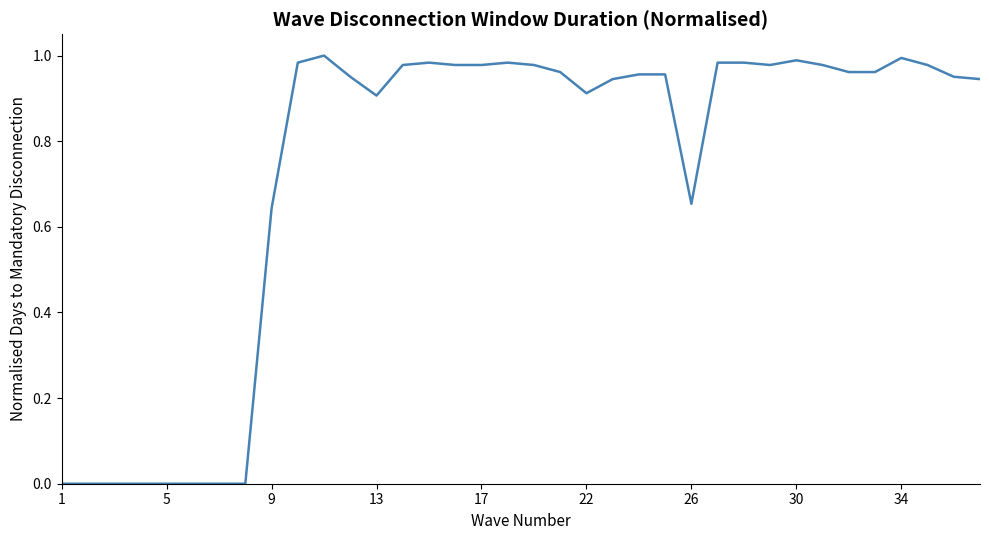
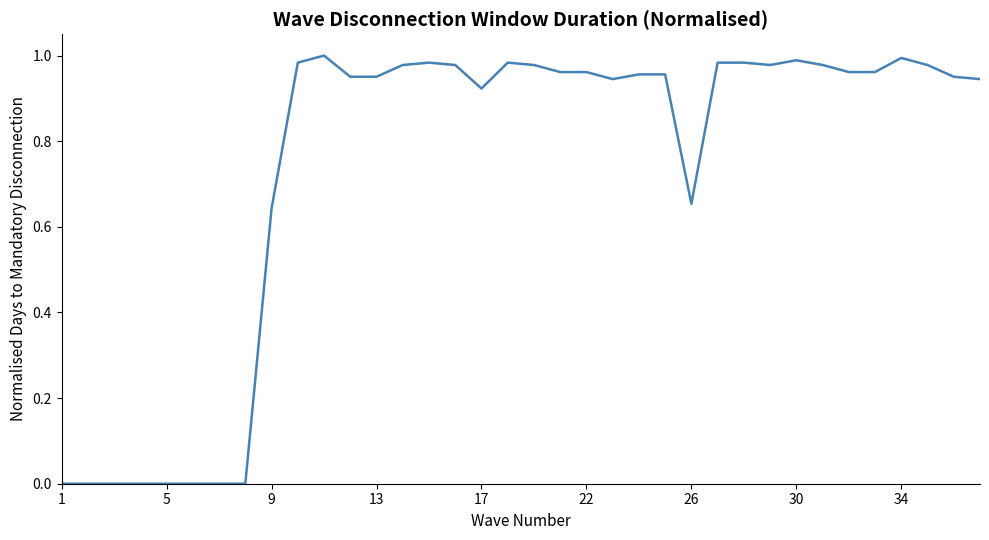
  {
    "1": 0.00,
    "5": 0.00,
    "9": 0.64,
-   "13": 0.91,
-   "17": 0.98,
-   "22": 0.91,
+   "13": 0.95,
+   "17": 0.92,
+   "22": 0.96,
    "26": 0.65,
    "30": 0.99,
    "34": 0.99
  }
